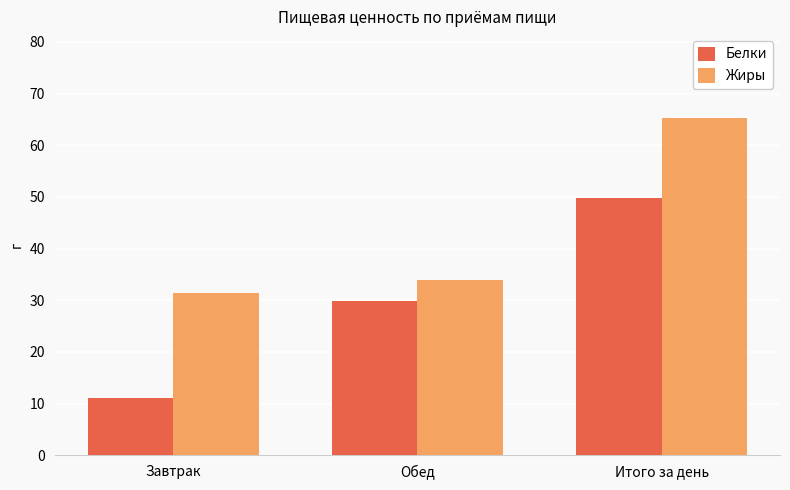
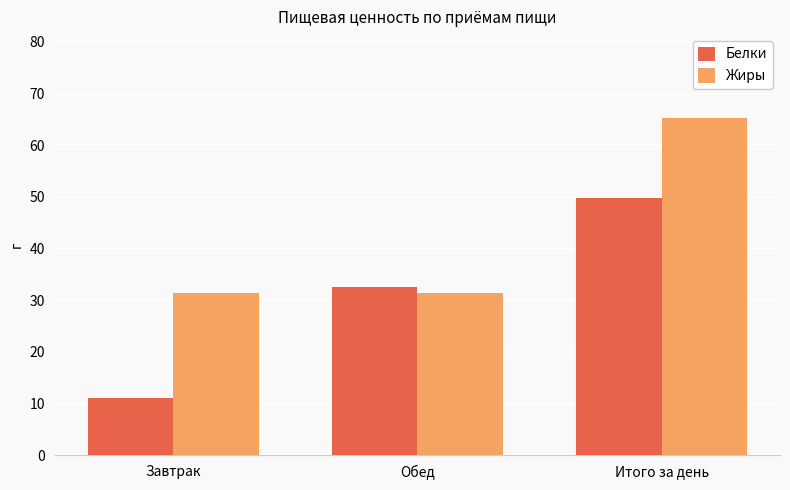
  {
    "Белки": {
      "Завтрак": 11,
-     "Обед": 30,
+     "Обед": 33,
      "Итого за день": 50
    },
    "Жиры": {
      "Завтрак": 31,
-     "Обед": 34,
+     "Обед": 31,
      "Итого за день": 65
    }
  }
